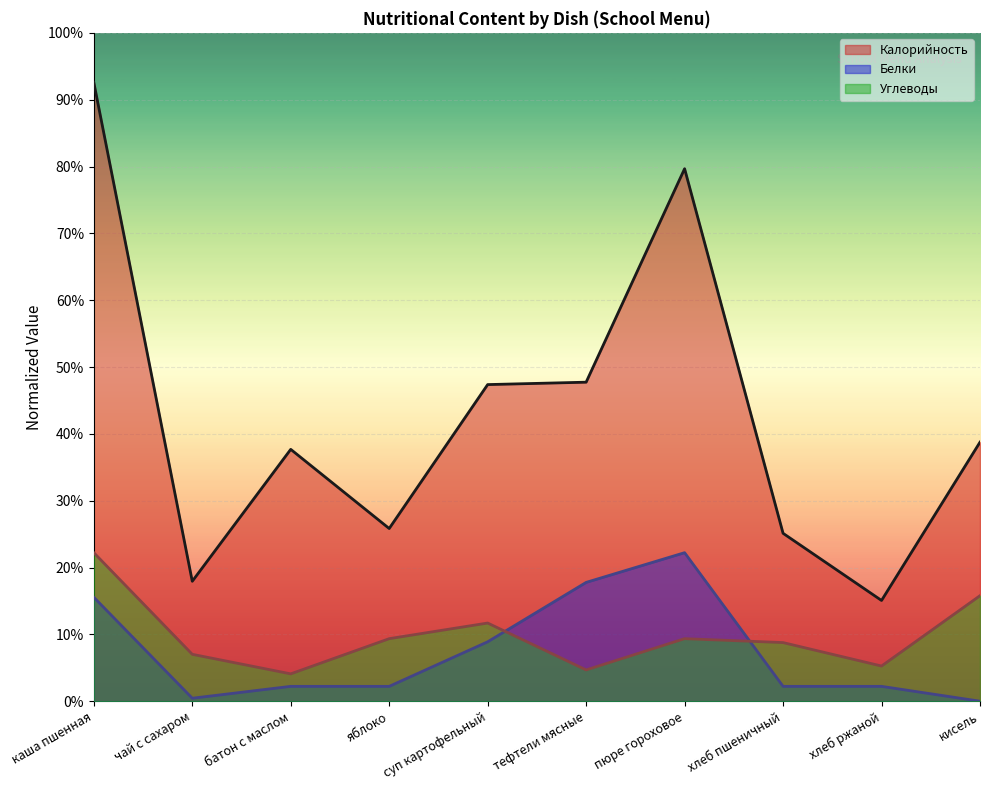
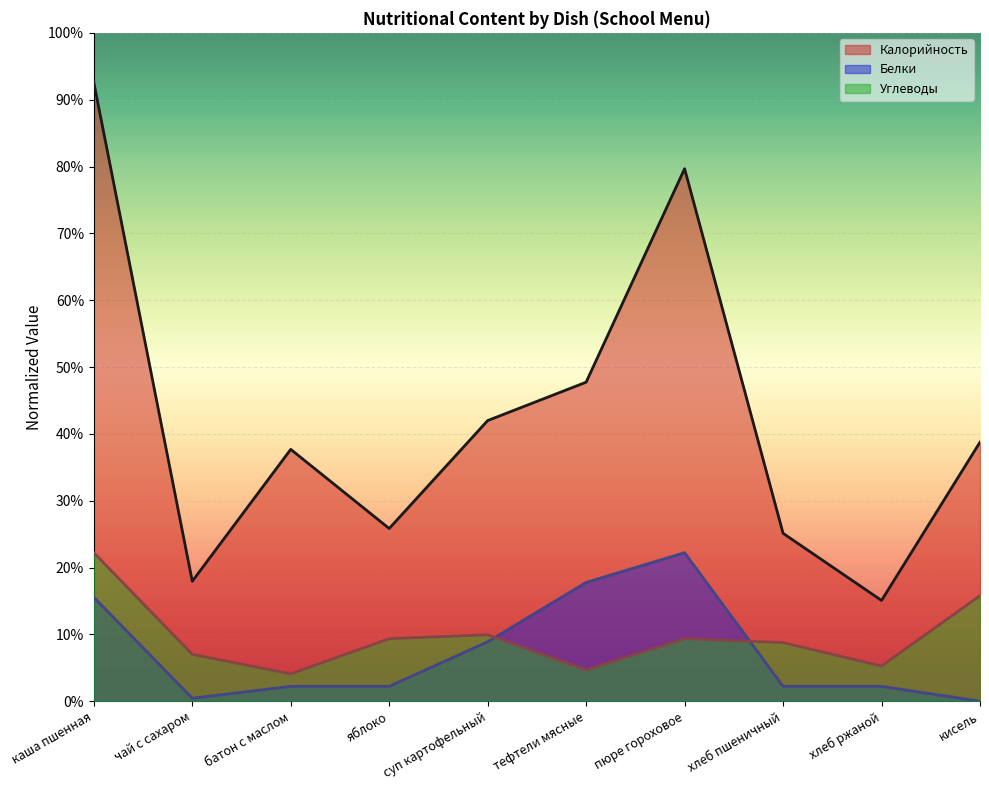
  {
    "Калорийность": {
      "каша пшенная": "93%",
      "чай с сахаром": "18%",
      "батон с маслом": "38%",
      "яблоко": "26%",
-     "суп картофельный": "47%",
+     "суп картофельный": "42%",
      "тефтели мясные": "48%",
      "пюре гороховое": "80%",
      "хлеб пшеничный": "25%",
      "хлеб ржаной": "15%",
      "кисель": "39%"
    },
    "Белки": {
      "каша пшенная": "16%",
      "чай с сахаром": "0%",
      "батон с маслом": "2%",
      "яблоко": "2%",
      "суп картофельный": "9%",
      "тефтели мясные": "18%",
      "пюре гороховое": "22%",
      "хлеб пшеничный": "2%",
      "хлеб ржаной": "2%",
      "кисель": "0%"
    },
    "Углеводы": {
      "каша пшенная": "22%",
      "чай с сахаром": "7%",
      "батон с маслом": "4%",
      "яблоко": "9%",
-     "суп картофельный": "12%",
+     "суп картофельный": "10%",
      "тефтели мясные": "5%",
      "пюре гороховое": "9%",
      "хлеб пшеничный": "9%",
      "хлеб ржаной": "5%",
      "кисель": "16%"
    }
  }
